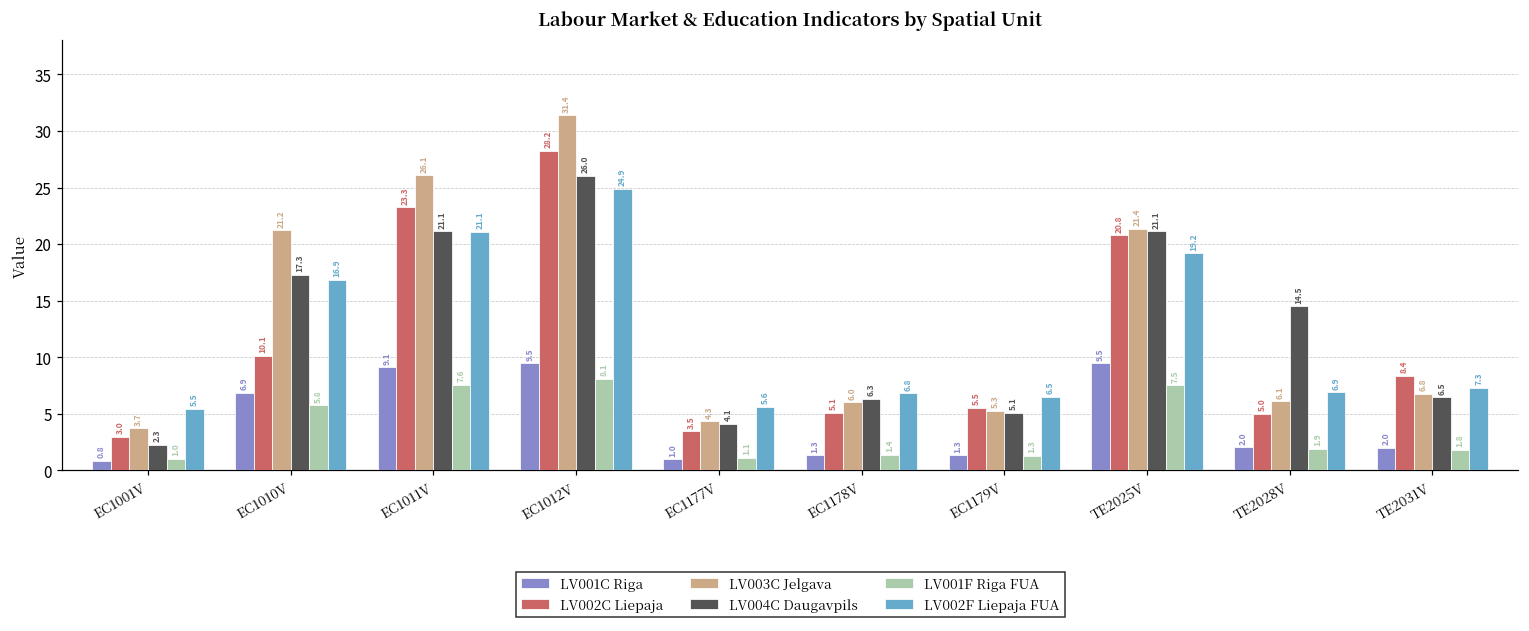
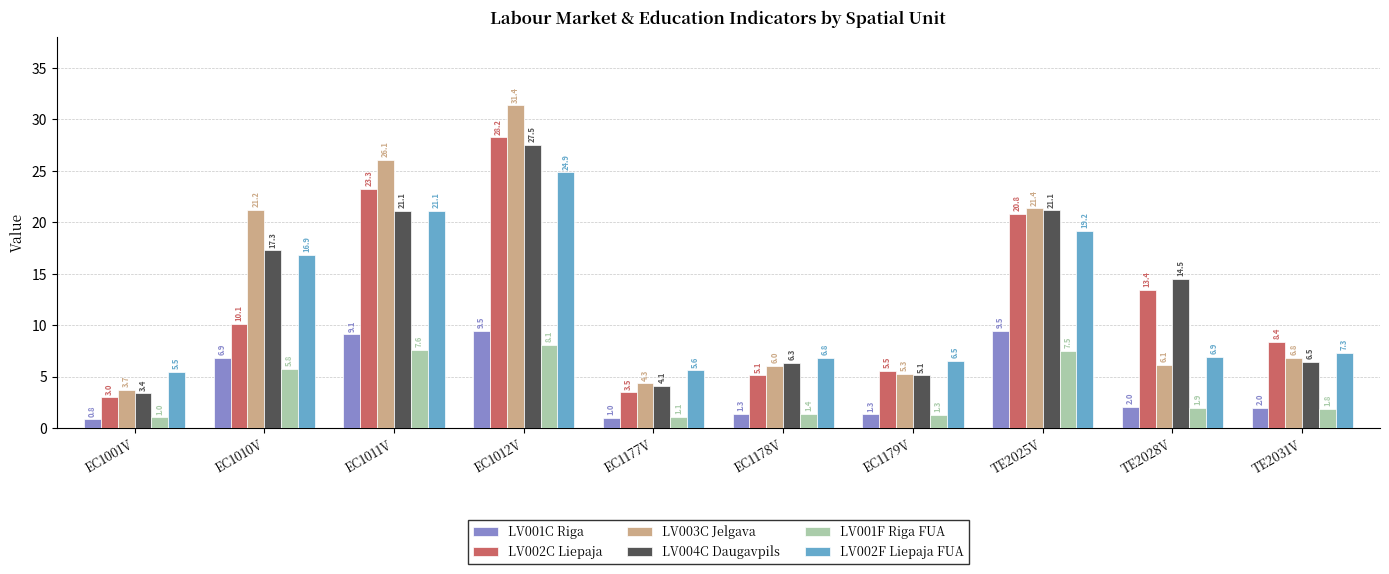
  {
    "LV002C Liepaja": {
      "EC1001V": 3.0,
      "EC1010V": 10.1,
      "EC1011V": 23.3,
      "EC1012V": 28.2,
      "EC1177V": 3.5,
      "EC1178V": 5.1,
      "EC1179V": 5.5,
      "TE2025V": 20.8,
-     "TE2028V": 5.0,
+     "TE2028V": 13.4,
      "TE2031V": 8.4
    },
    "LV004C Daugavpils": {
-     "EC1001V": 2.3,
+     "EC1001V": 3.4,
      "EC1010V": 17.3,
      "EC1011V": 21.1,
-     "EC1012V": 26.0,
+     "EC1012V": 27.5,
      "EC1177V": 4.1,
      "EC1178V": 6.3,
      "EC1179V": 5.1,
      "TE2025V": 21.1,
      "TE2028V": 14.5,
      "TE2031V": 6.5
    }
  }
